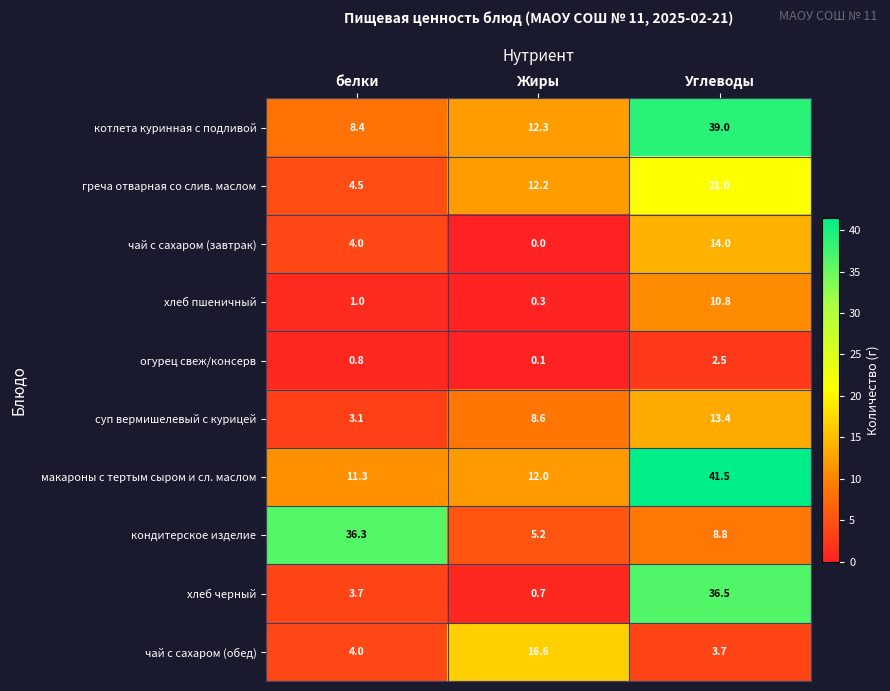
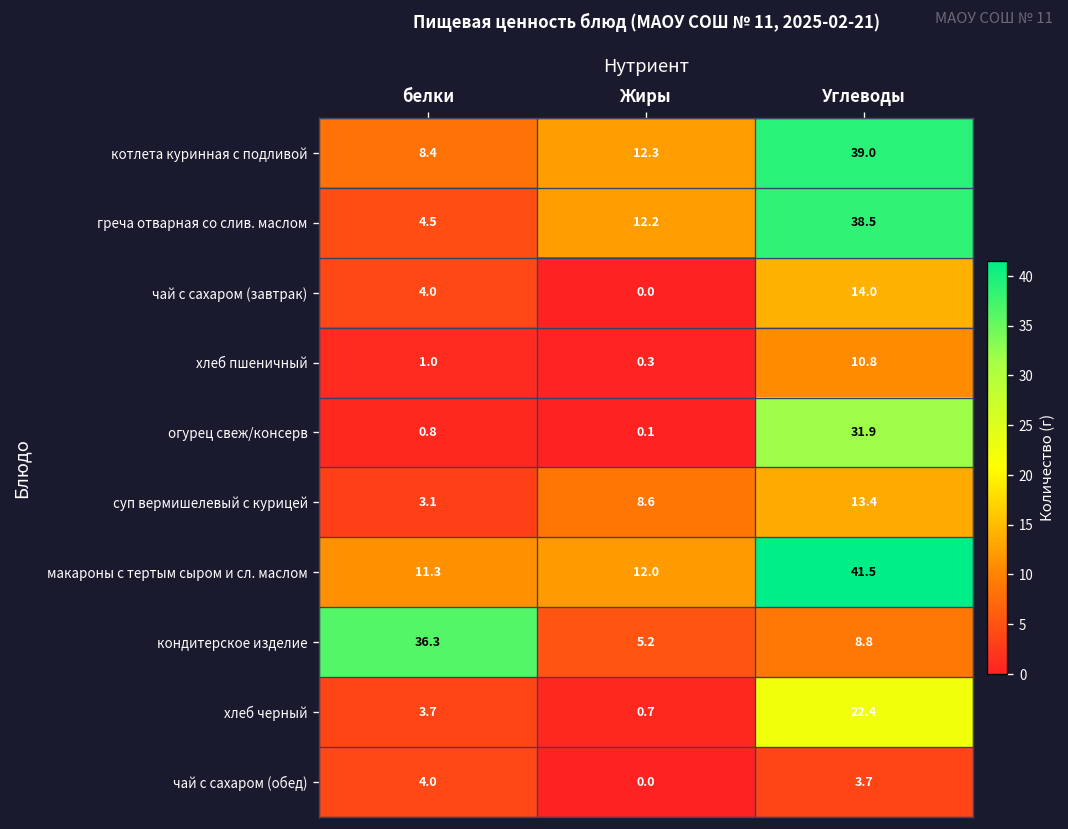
  {
    "котлета куринная с подливой": {
      "белки": 8.4,
      "Жиры": 12.3,
      "Углеводы": 39.0
    },
    "греча отварная со слив. маслом": {
      "белки": 4.5,
      "Жиры": 12.2,
-     "Углеводы": 21.0
+     "Углеводы": 38.5
    },
    "чай с сахаром (завтрак)": {
      "белки": 4.0,
      "Жиры": 0.0,
      "Углеводы": 14.0
    },
    "хлеб пшеничный": {
      "белки": 1.0,
      "Жиры": 0.3,
      "Углеводы": 10.8
    },
    "огурец свеж/консерв": {
      "белки": 0.8,
      "Жиры": 0.1,
-     "Углеводы": 2.5
+     "Углеводы": 31.9
    },
    "суп вермишелевый с курицей": {
      "белки": 3.1,
      "Жиры": 8.6,
      "Углеводы": 13.4
    },
    "макароны с тертым сыром и сл. маслом": {
      "белки": 11.3,
      "Жиры": 12.0,
      "Углеводы": 41.5
    },
    "кондитерское изделие": {
      "белки": 36.3,
      "Жиры": 5.2,
      "Углеводы": 8.8
    },
    "хлеб черный": {
      "белки": 3.7,
      "Жиры": 0.7,
-     "Углеводы": 36.5
+     "Углеводы": 22.4
    },
    "чай с сахаром (обед)": {
      "белки": 4.0,
-     "Жиры": 16.6,
+     "Жиры": 0.0,
      "Углеводы": 3.7
    }
  }
